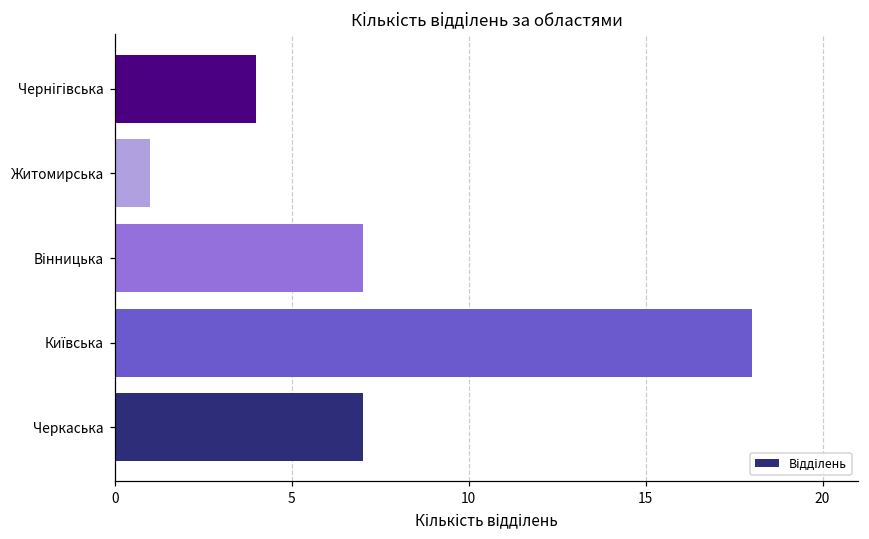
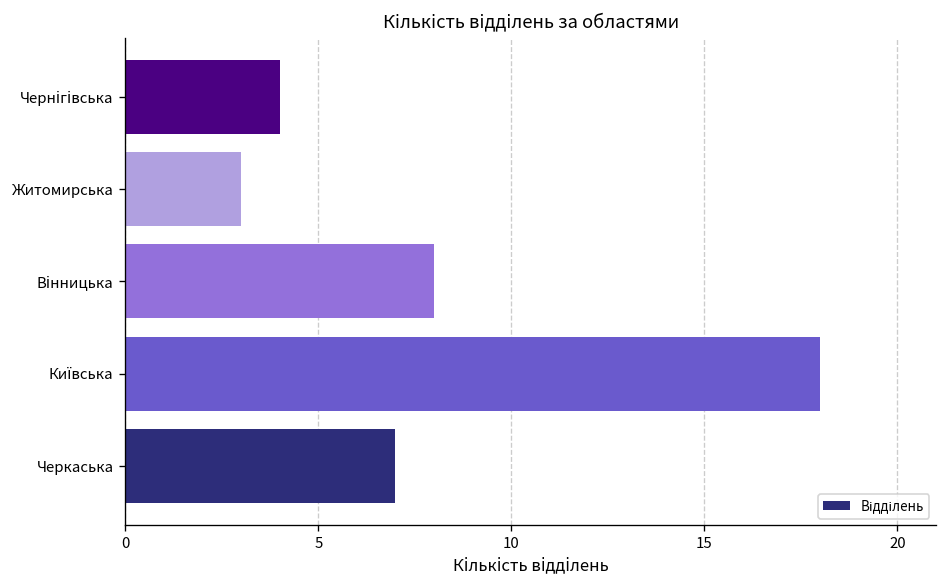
  {
    "Чернігівська": 4,
-   "Житомирська": 1,
-   "Вінницька": 7,
+   "Житомирська": 3,
+   "Вінницька": 8,
    "Київська": 18,
    "Черкаська": 7
  }
